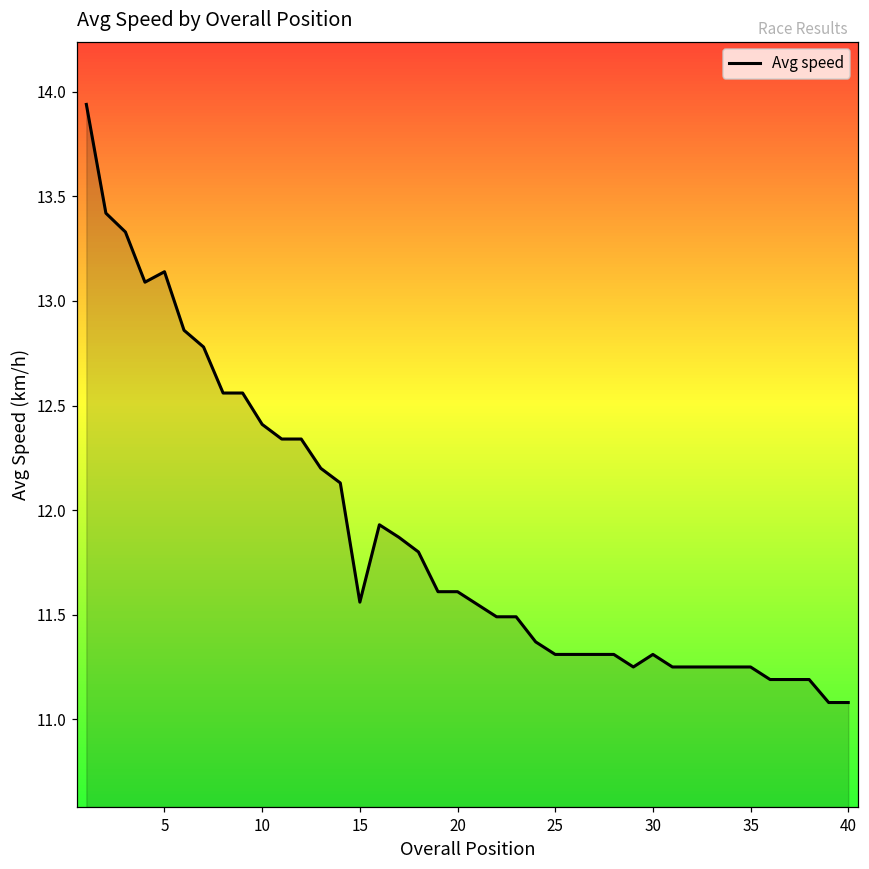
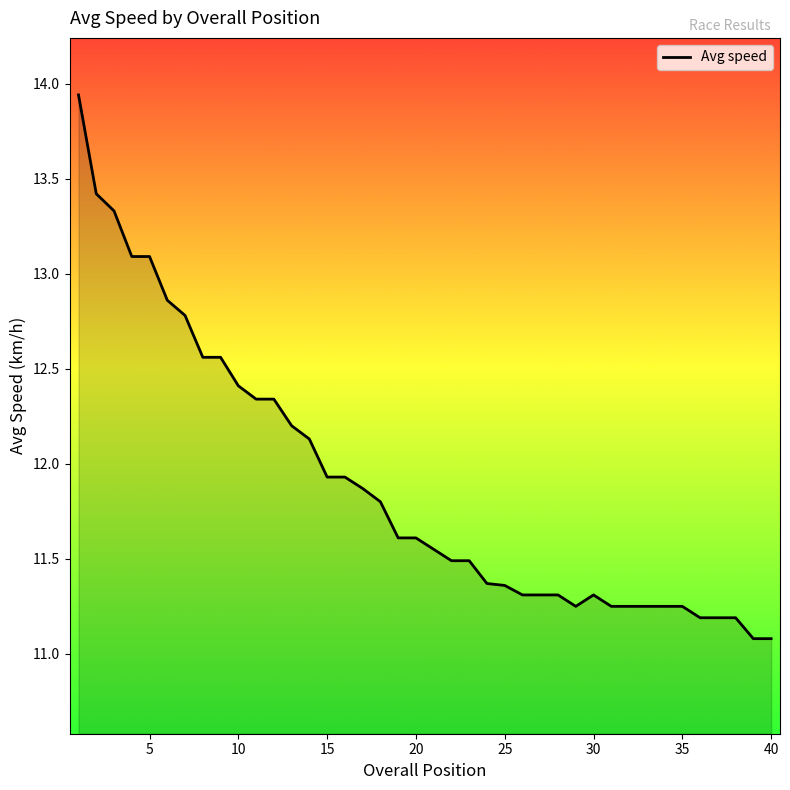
  {
-   "5": 13.14,
+   "5": 13.09,
    "10": 12.41,
-   "15": 11.56,
+   "15": 11.93,
    "20": 11.61,
-   "25": 11.31,
+   "25": 11.36,
    "30": 11.31,
    "35": 11.25,
    "40": 11.08
  }
